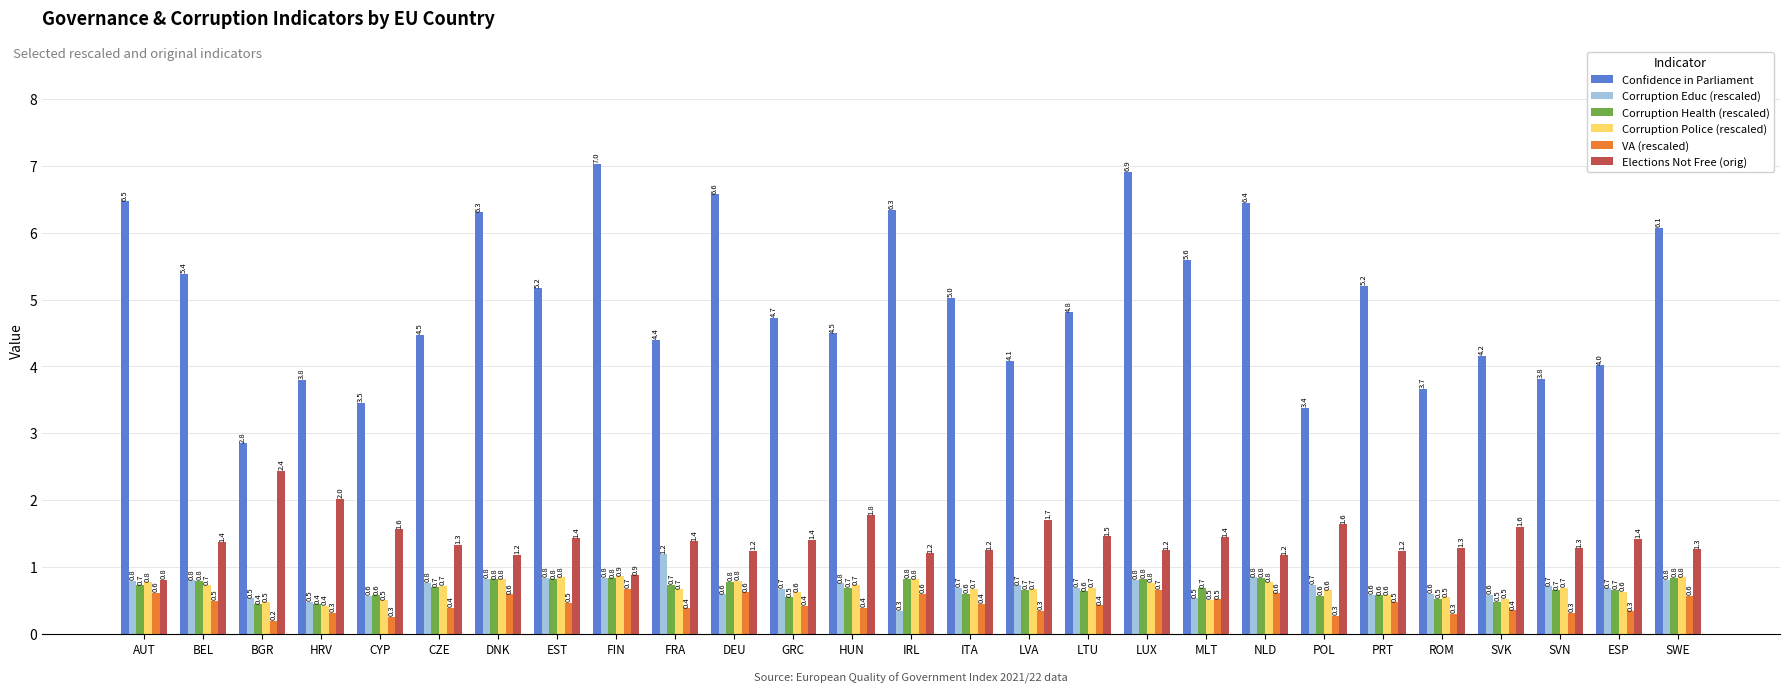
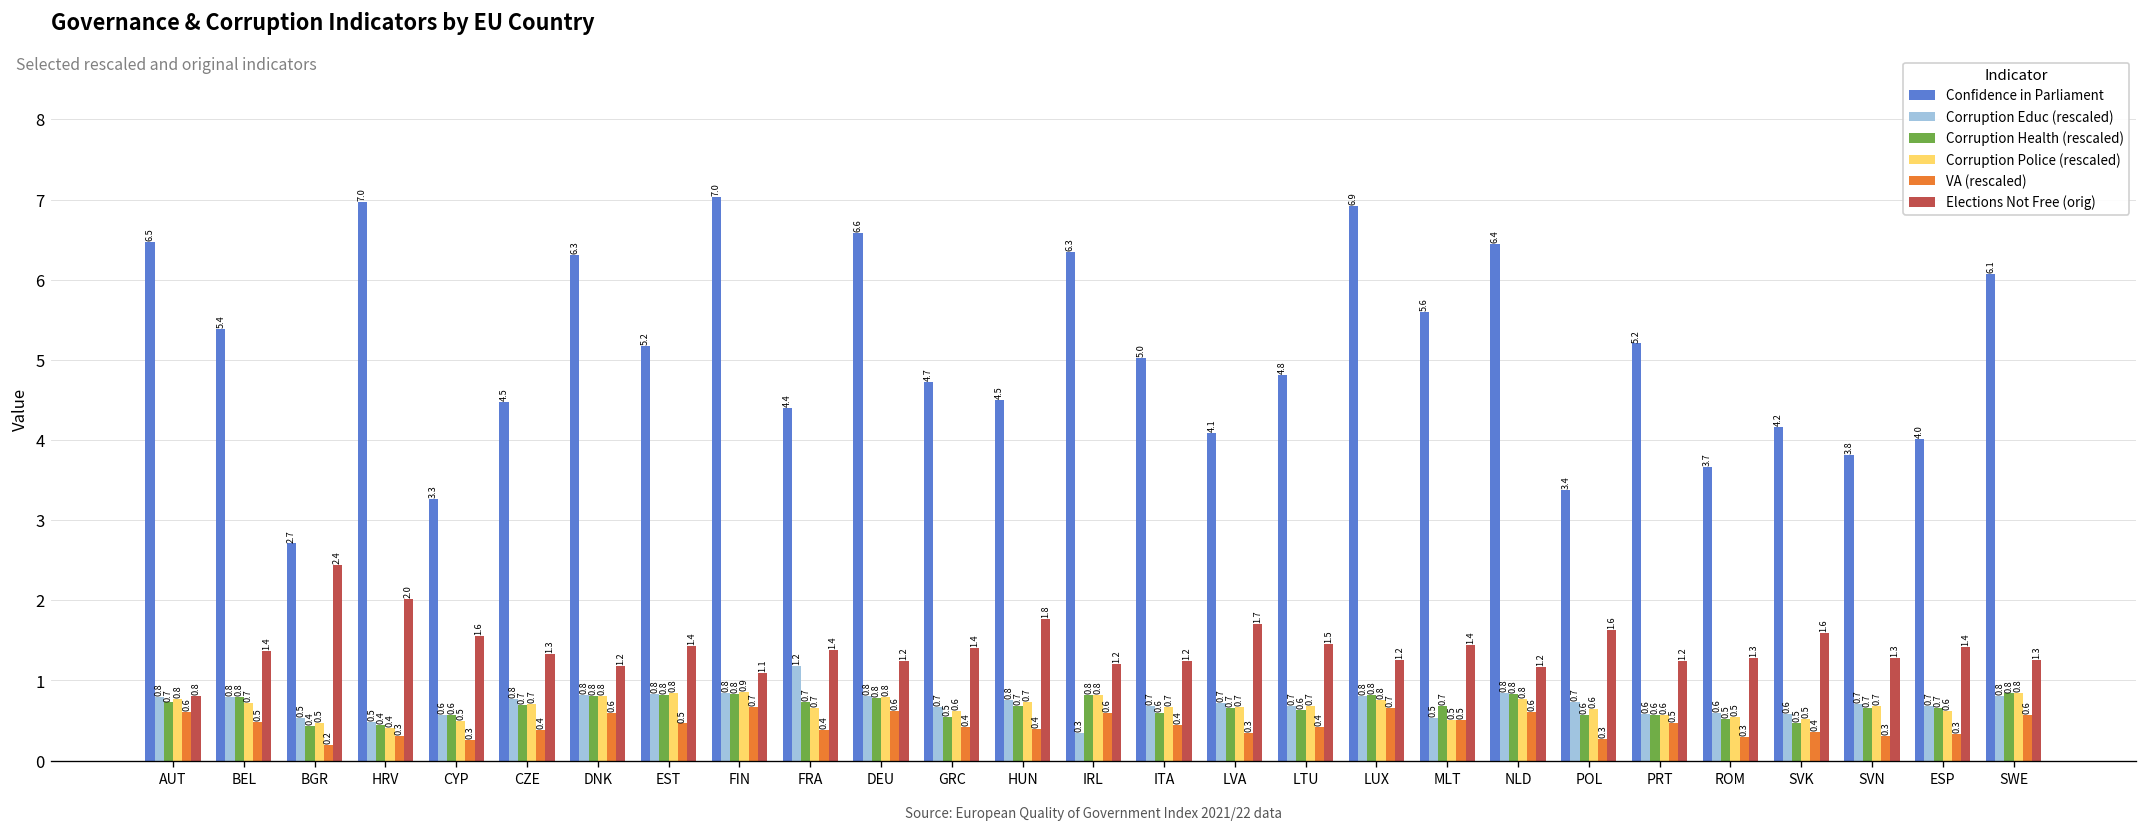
  {
    "Confidence in Parliament": {
      "AUT": 6.5,
      "BEL": 5.4,
-     "BGR": 2.8,
-     "HRV": 3.8,
-     "CYP": 3.5,
+     "BGR": 2.7,
+     "HRV": 7.0,
+     "CYP": 3.3,
      "CZE": 4.5,
      "DNK": 6.3,
      "EST": 5.2,
      "FIN": 7.0,
      "FRA": 4.4,
      "DEU": 6.6,
      "GRC": 4.7,
      "HUN": 4.5,
      "IRL": 6.3,
      "ITA": 5.0,
      "LVA": 4.1,
      "LTU": 4.8,
      "LUX": 6.9,
      "MLT": 5.6,
      "NLD": 6.4,
      "POL": 3.4,
      "PRT": 5.2,
      "ROM": 3.7,
      "SVK": 4.2,
      "SVN": 3.8,
      "ESP": 4.0,
      "SWE": 6.1
    },
    "Corruption Educ (rescaled)": {
      "AUT": 0.8,
      "BEL": 0.8,
      "BGR": 0.5,
      "HRV": 0.5,
      "CYP": 0.6,
      "CZE": 0.8,
      "DNK": 0.8,
      "EST": 0.8,
      "FIN": 0.8,
      "FRA": 1.2,
-     "DEU": 0.6,
+     "DEU": 0.8,
      "GRC": 0.7,
      "HUN": 0.8,
      "IRL": 0.3,
      "ITA": 0.7,
      "LVA": 0.7,
      "LTU": 0.7,
      "LUX": 0.8,
      "MLT": 0.5,
      "NLD": 0.8,
      "POL": 0.7,
      "PRT": 0.6,
      "ROM": 0.6,
      "SVK": 0.6,
      "SVN": 0.7,
      "ESP": 0.7,
      "SWE": 0.8
    },
    "Corruption Health (rescaled)": {
      "AUT": 0.7,
      "BEL": 0.8,
      "BGR": 0.4,
      "HRV": 0.4,
      "CYP": 0.6,
      "CZE": 0.7,
      "DNK": 0.8,
      "EST": 0.8,
      "FIN": 0.8,
      "FRA": 0.7,
      "DEU": 0.8,
      "GRC": 0.5,
      "HUN": 0.7,
      "IRL": 0.8,
      "ITA": 0.6,
      "LVA": 0.7,
      "LTU": 0.6,
      "LUX": 0.8,
      "MLT": 0.7,
      "NLD": 0.8,
      "POL": 0.6,
      "PRT": 0.6,
      "ROM": 0.5,
      "SVK": 0.5,
      "SVN": 0.7,
      "ESP": 0.7,
      "SWE": 0.8
    },
    "Corruption Police (rescaled)": {
      "AUT": 0.8,
      "BEL": 0.7,
      "BGR": 0.5,
      "HRV": 0.4,
      "CYP": 0.5,
      "CZE": 0.7,
      "DNK": 0.8,
      "EST": 0.8,
      "FIN": 0.9,
      "FRA": 0.7,
      "DEU": 0.8,
      "GRC": 0.6,
      "HUN": 0.7,
      "IRL": 0.8,
      "ITA": 0.7,
      "LVA": 0.7,
      "LTU": 0.7,
      "LUX": 0.8,
      "MLT": 0.5,
      "NLD": 0.8,
      "POL": 0.6,
      "PRT": 0.6,
      "ROM": 0.5,
      "SVK": 0.5,
      "SVN": 0.7,
      "ESP": 0.6,
      "SWE": 0.8
    },
    "VA (rescaled)": {
      "AUT": 0.6,
      "BEL": 0.5,
      "BGR": 0.2,
      "HRV": 0.3,
      "CYP": 0.3,
      "CZE": 0.4,
      "DNK": 0.6,
      "EST": 0.5,
      "FIN": 0.7,
      "FRA": 0.4,
      "DEU": 0.6,
      "GRC": 0.4,
      "HUN": 0.4,
      "IRL": 0.6,
      "ITA": 0.4,
      "LVA": 0.3,
      "LTU": 0.4,
      "LUX": 0.7,
      "MLT": 0.5,
      "NLD": 0.6,
      "POL": 0.3,
      "PRT": 0.5,
      "ROM": 0.3,
      "SVK": 0.4,
      "SVN": 0.3,
      "ESP": 0.3,
      "SWE": 0.6
    },
    "Elections Not Free (orig)": {
      "AUT": 0.8,
      "BEL": 1.4,
      "BGR": 2.4,
      "HRV": 2.0,
      "CYP": 1.6,
      "CZE": 1.3,
      "DNK": 1.2,
      "EST": 1.4,
-     "FIN": 0.9,
+     "FIN": 1.1,
      "FRA": 1.4,
      "DEU": 1.2,
      "GRC": 1.4,
      "HUN": 1.8,
      "IRL": 1.2,
      "ITA": 1.2,
      "LVA": 1.7,
      "LTU": 1.5,
      "LUX": 1.2,
      "MLT": 1.4,
      "NLD": 1.2,
      "POL": 1.6,
      "PRT": 1.2,
      "ROM": 1.3,
      "SVK": 1.6,
      "SVN": 1.3,
      "ESP": 1.4,
      "SWE": 1.3
    }
  }
